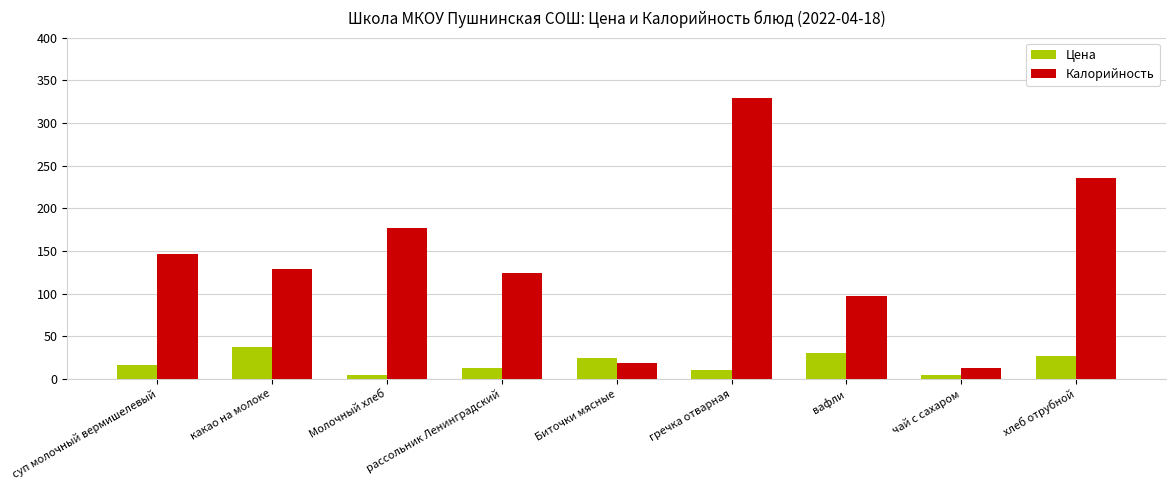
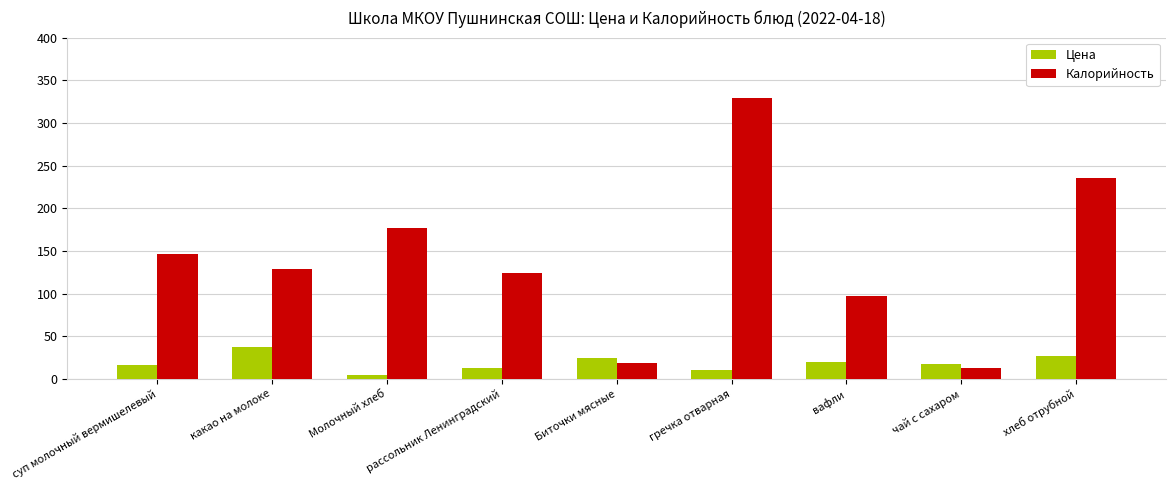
  {
    "Цена": {
      "суп молочный вермишелевый": 20,
      "какао на молоке": 40,
      "Молочный хлеб": 0,
      "рассольник Ленинградский": 10,
      "Биточки мясные": 20,
      "гречка отварная": 10,
-     "вафли": 30,
-     "чай с сахаром": 0,
+     "вафли": 20,
+     "чай с сахаром": 20,
      "хлеб отрубной": 30
    },
    "Калорийность": {
      "суп молочный вермишелевый": 150,
      "какао на молоке": 130,
      "Молочный хлеб": 180,
      "рассольник Ленинградский": 120,
      "Биточки мясные": 20,
      "гречка отварная": 330,
      "вафли": 100,
      "чай с сахаром": 10,
      "хлеб отрубной": 240
    }
  }
